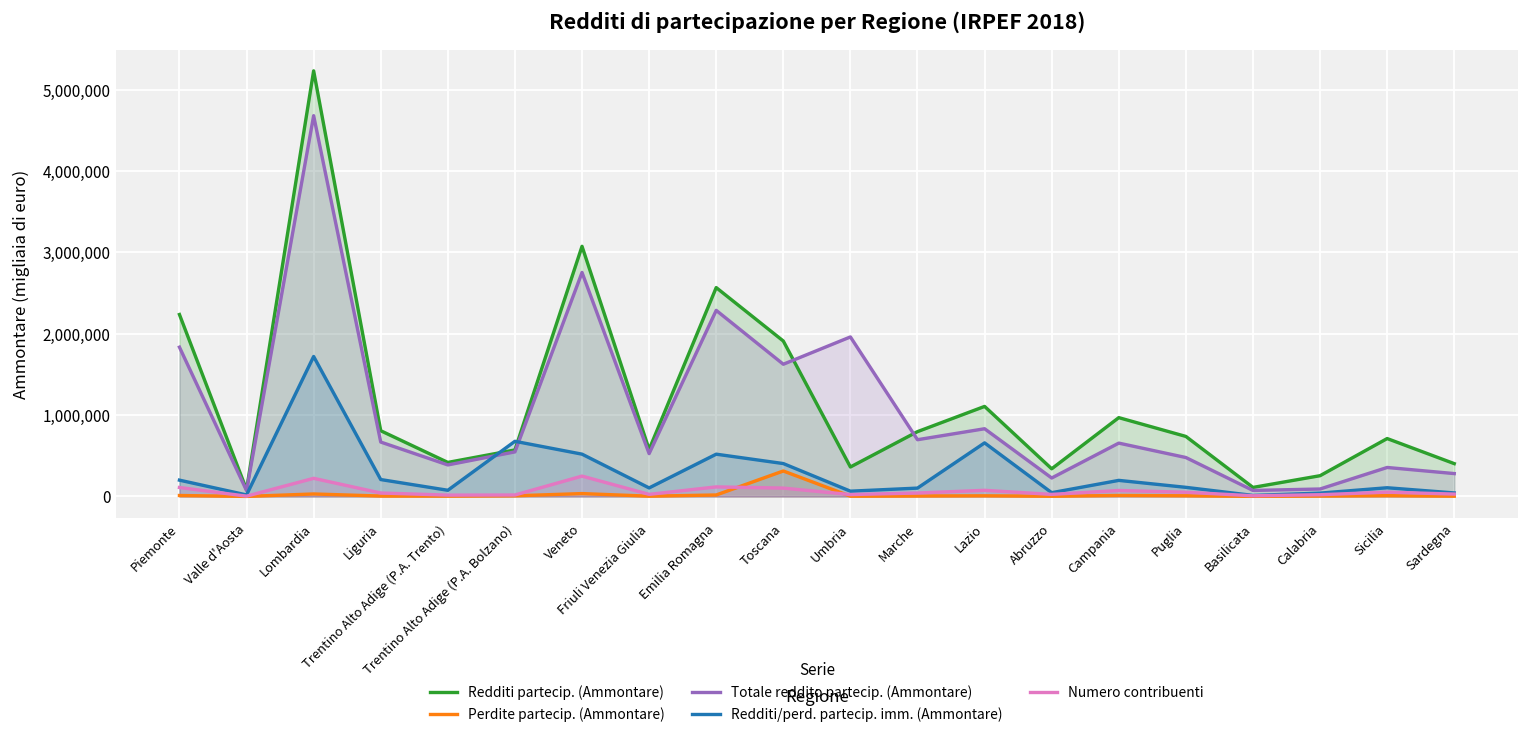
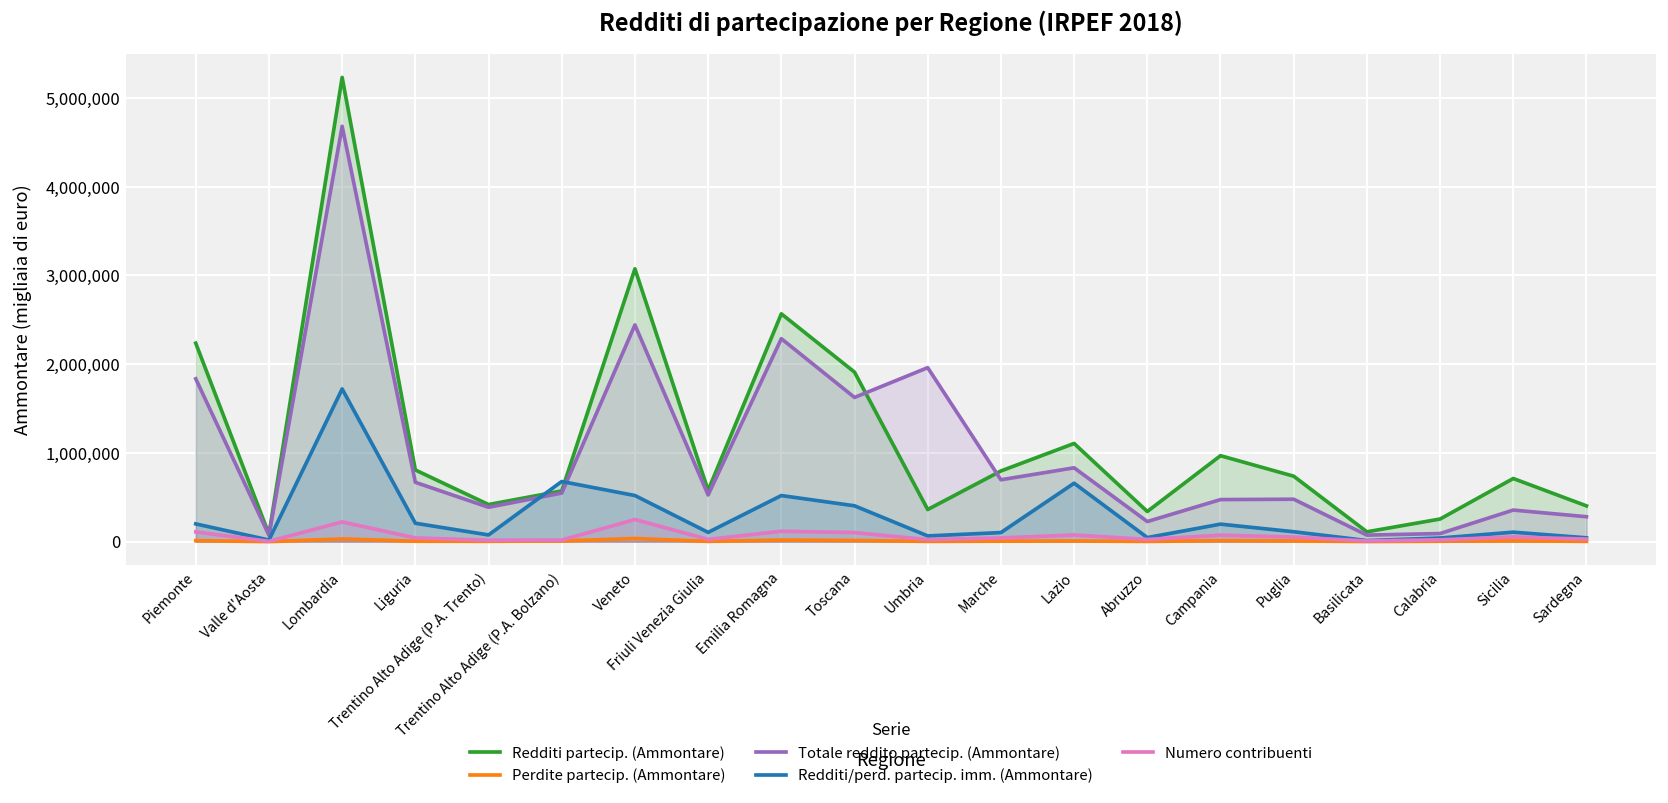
  {
    "Redditi partecip. (Ammontare)": {
      "Piemonte": "2,200,000",
      "Lombardia": "5,200,000",
      "Liguria": "800,000",
      "Veneto": "3,100,000",
      "Friuli Venezia Giulia": "600,000",
      "Emilia Romagna": "2,600,000",
      "Toscana": "1,900,000",
      "Umbria": "400,000",
      "Marche": "800,000",
      "Lazio": "1,100,000",
      "Abruzzo": "300,000",
      "Campania": "1,000,000",
      "Puglia": "700,000",
      "Basilicata": "100,000",
      "Calabria": "300,000",
      "Sicilia": "700,000",
      "Sardegna": "400,000"
    },
    "Perdite partecip. (Ammontare)": {
      "Piemonte": "0",
      "Lombardia": "0",
      "Liguria": "0",
      "Veneto": "0",
      "Emilia Romagna": "0",
-     "Toscana": "300,000",
+     "Toscana": "0",
      "Marche": "0",
      "Lazio": "0",
      "Campania": "0",
      "Puglia": "0",
      "Sicilia": "0"
    },
    "Totale reddito partecip. (Ammontare)": {
      "Piemonte": "1,800,000",
      "Lombardia": "4,700,000",
      "Liguria": "700,000",
-     "Veneto": "2,800,000",
+     "Veneto": "2,400,000",
      "Friuli Venezia Giulia": "500,000",
      "Emilia Romagna": "2,300,000",
      "Toscana": "1,600,000",
      "Umbria": "2,000,000",
      "Marche": "700,000",
      "Lazio": "800,000",
      "Abruzzo": "200,000",
-     "Campania": "700,000",
+     "Campania": "500,000",
      "Puglia": "500,000",
      "Basilicata": "100,000",
      "Calabria": "100,000",
      "Sicilia": "400,000",
      "Sardegna": "300,000"
    },
    "Redditi/perd. partecip. imm. (Ammontare)": {
      "Piemonte": "200,000",
      "Lombardia": "1,700,000",
      "Liguria": "200,000",
      "Trentino Alto Adige (P.A. Trento)": "100,000",
      "Trentino Alto Adige (P.A. Bolzano)": "700,000",
      "Veneto": "500,000",
      "Friuli Venezia Giulia": "100,000",
      "Emilia Romagna": "500,000",
      "Toscana": "400,000",
      "Umbria": "100,000",
      "Marche": "100,000",
      "Lazio": "700,000",
      "Campania": "200,000",
      "Puglia": "100,000",
      "Sicilia": "100,000"
    },
    "Numero contribuenti": {
      "Piemonte": "100,000",
      "Lombardia": "200,000",
      "Liguria": "0",
      "Veneto": "200,000",
      "Emilia Romagna": "100,000",
      "Toscana": "100,000",
      "Marche": "0",
      "Lazio": "100,000",
      "Campania": "100,000",
      "Puglia": "100,000",
      "Sicilia": "100,000"
    }
  }
